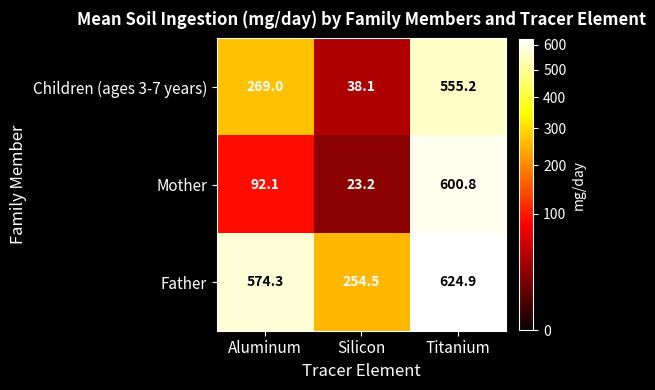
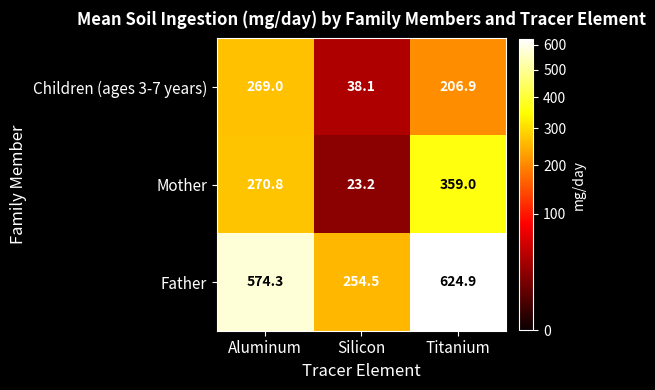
  {
    "Children (ages 3-7 years)": {
      "Aluminum": 269.0,
      "Silicon": 38.1,
-     "Titanium": 555.2
+     "Titanium": 206.9
    },
    "Mother": {
-     "Aluminum": 92.1,
+     "Aluminum": 270.8,
      "Silicon": 23.2,
-     "Titanium": 600.8
+     "Titanium": 359.0
    },
    "Father": {
      "Aluminum": 574.3,
      "Silicon": 254.5,
      "Titanium": 624.9
    }
  }
